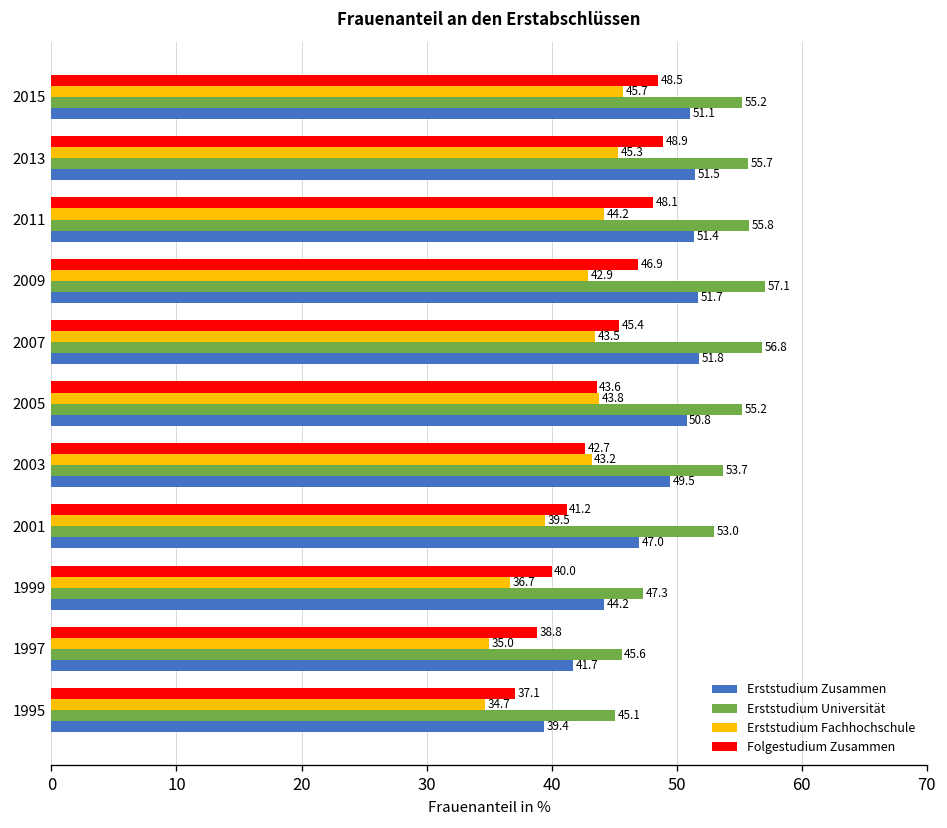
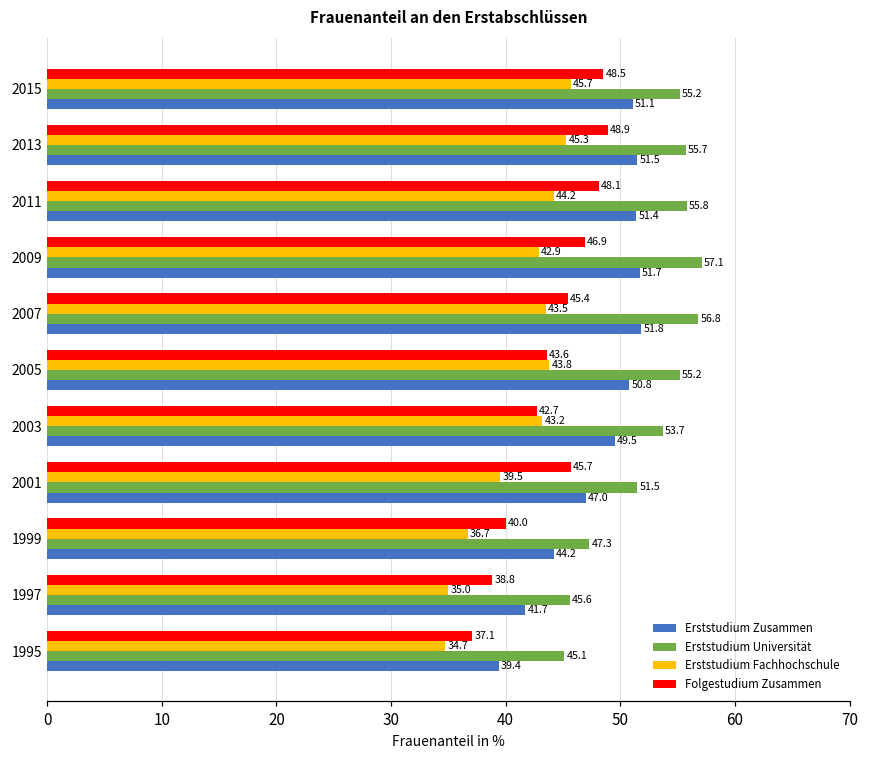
  {
    "Erststudium Zusammen": {
      "2015": 51.1,
      "2013": 51.5,
      "2011": 51.4,
      "2009": 51.7,
      "2007": 51.8,
      "2005": 50.8,
      "2003": 49.5,
      "2001": 47.0,
      "1999": 44.2,
      "1997": 41.7,
      "1995": 39.4
    },
    "Erststudium Universität": {
      "2015": 55.2,
      "2013": 55.7,
      "2011": 55.8,
      "2009": 57.1,
      "2007": 56.8,
      "2005": 55.2,
      "2003": 53.7,
-     "2001": 53.0,
+     "2001": 51.5,
      "1999": 47.3,
      "1997": 45.6,
      "1995": 45.1
    },
    "Erststudium Fachhochschule": {
      "2015": 45.7,
      "2013": 45.3,
      "2011": 44.2,
      "2009": 42.9,
      "2007": 43.5,
      "2005": 43.8,
      "2003": 43.2,
      "2001": 39.5,
      "1999": 36.7,
      "1997": 35.0,
      "1995": 34.7
    },
    "Folgestudium Zusammen": {
      "2015": 48.5,
      "2013": 48.9,
      "2011": 48.1,
      "2009": 46.9,
      "2007": 45.4,
      "2005": 43.6,
      "2003": 42.7,
-     "2001": 41.2,
+     "2001": 45.7,
      "1999": 40.0,
      "1997": 38.8,
      "1995": 37.1
    }
  }
